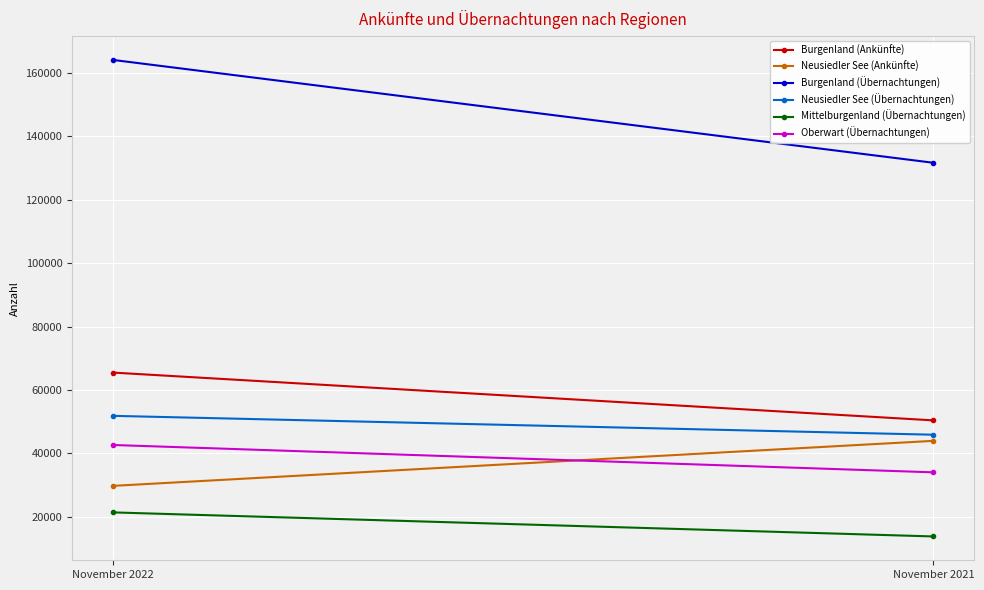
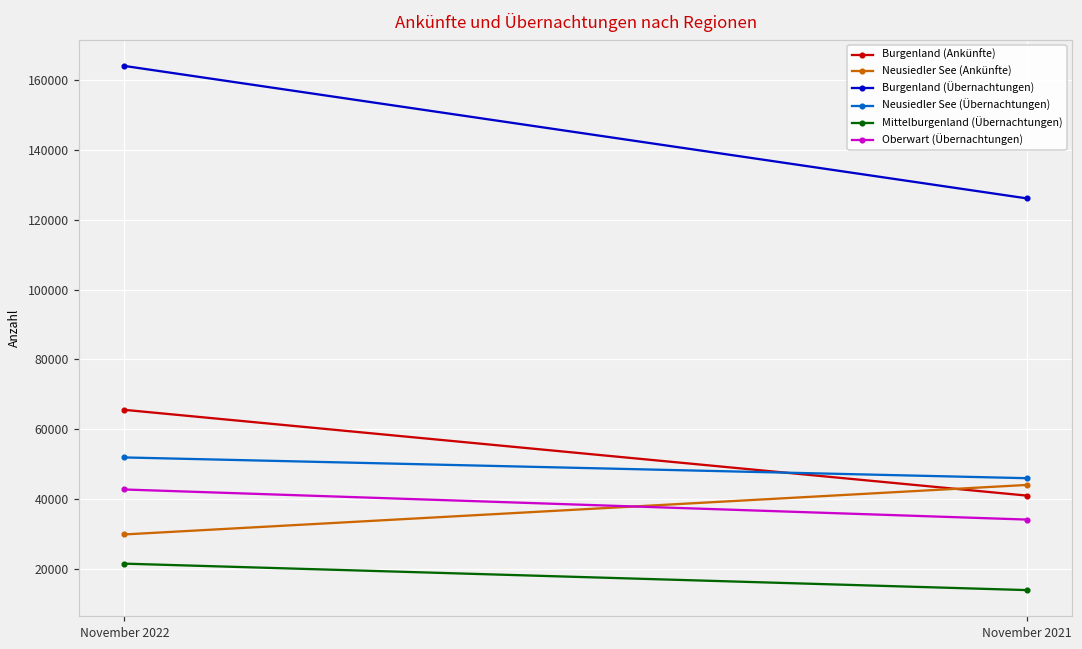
  {
    "Burgenland (Ankünfte)": {
      "November 2022": 66000,
-     "November 2021": 50000
+     "November 2021": 41000
    },
    "Neusiedler See (Ankünfte)": {
      "November 2022": 30000,
      "November 2021": 44000
    },
    "Burgenland (Übernachtungen)": {
      "November 2022": 164000,
-     "November 2021": 132000
+     "November 2021": 126000
    },
    "Neusiedler See (Übernachtungen)": {
      "November 2022": 52000,
      "November 2021": 46000
    },
    "Mittelburgenland (Übernachtungen)": {
      "November 2022": 21000,
      "November 2021": 14000
    },
    "Oberwart (Übernachtungen)": {
      "November 2022": 43000,
      "November 2021": 34000
    }
  }
